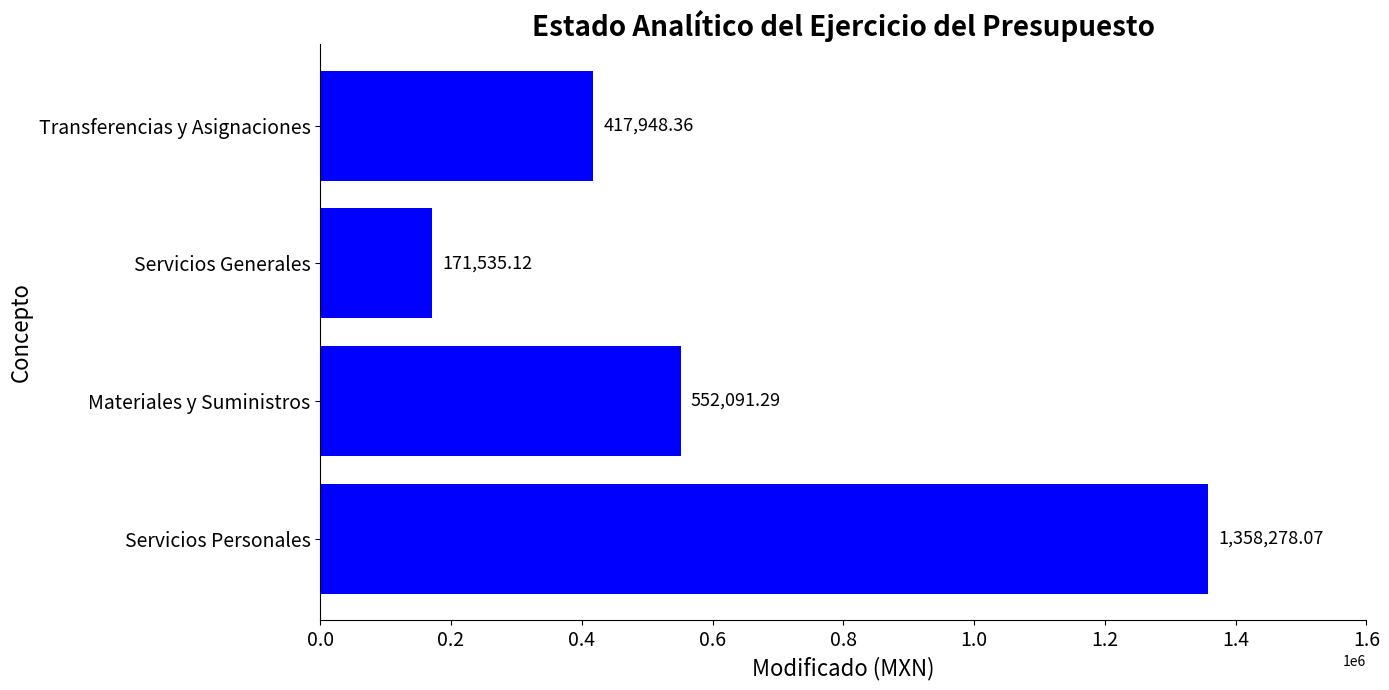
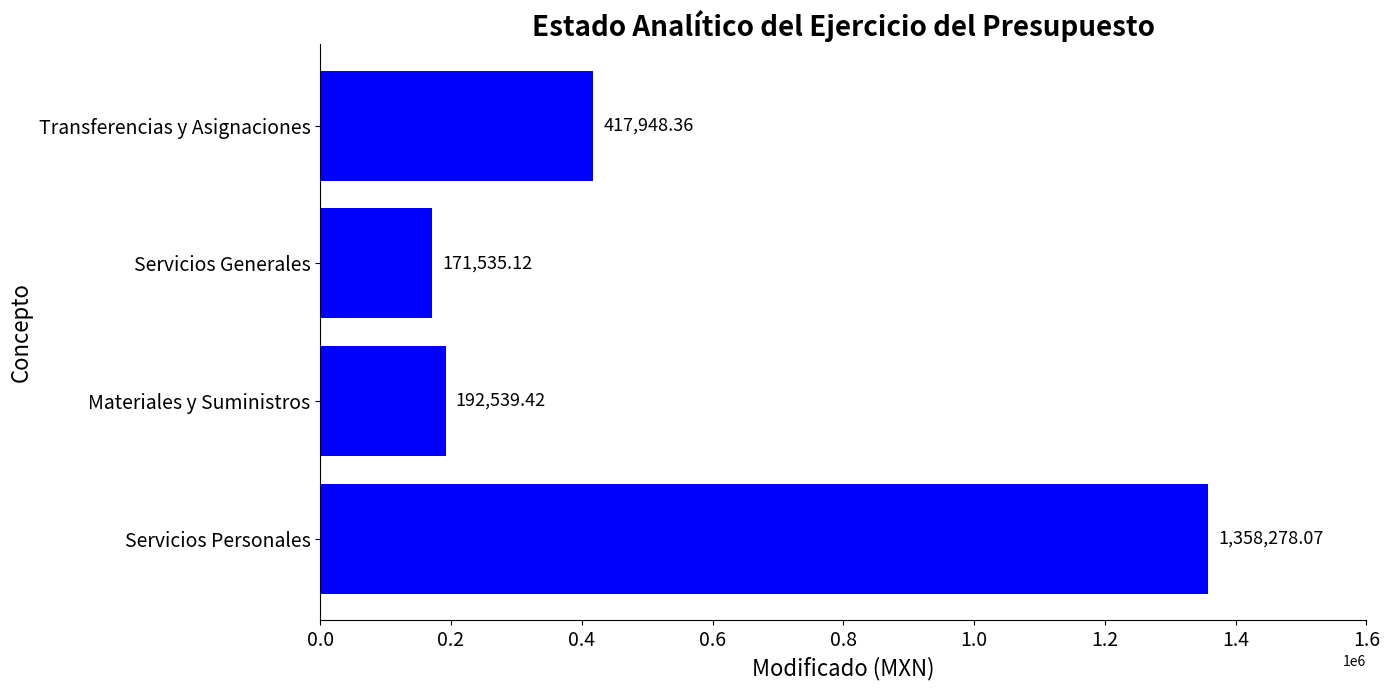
  {
    "Transferencias y Asignaciones": "417,948.36",
    "Servicios Generales": "171,535.12",
-   "Materiales y Suministros": "552,091.29",
+   "Materiales y Suministros": "192,539.42",
    "Servicios Personales": "1,358,278.07"
  }
